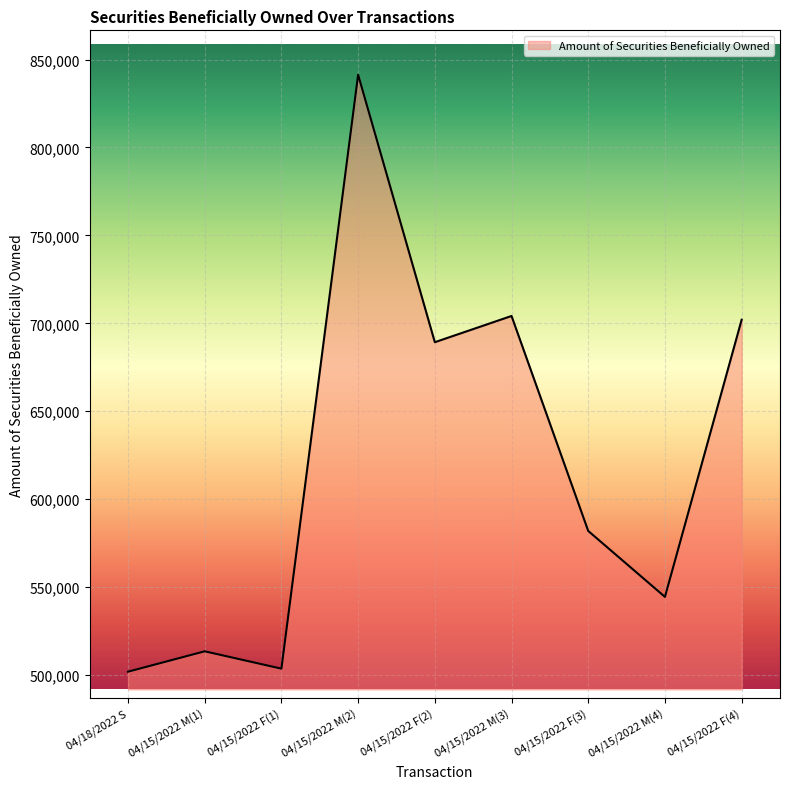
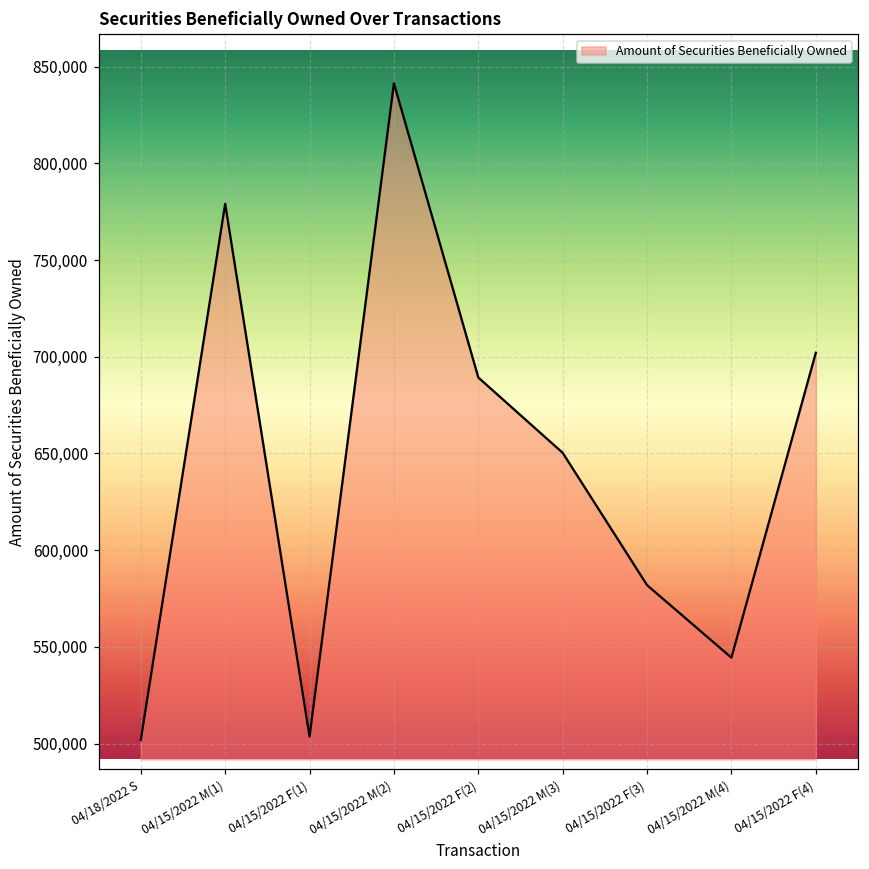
  {
    "04/18/2022 S": "502,000",
-   "04/15/2022 M(1)": "513,000",
+   "04/15/2022 M(1)": "779,000",
    "04/15/2022 F(1)": "504,000",
    "04/15/2022 M(2)": "841,000",
    "04/15/2022 F(2)": "689,000",
-   "04/15/2022 M(3)": "704,000",
+   "04/15/2022 M(3)": "650,000",
    "04/15/2022 F(3)": "582,000",
    "04/15/2022 M(4)": "544,000",
    "04/15/2022 F(4)": "702,000"
  }
